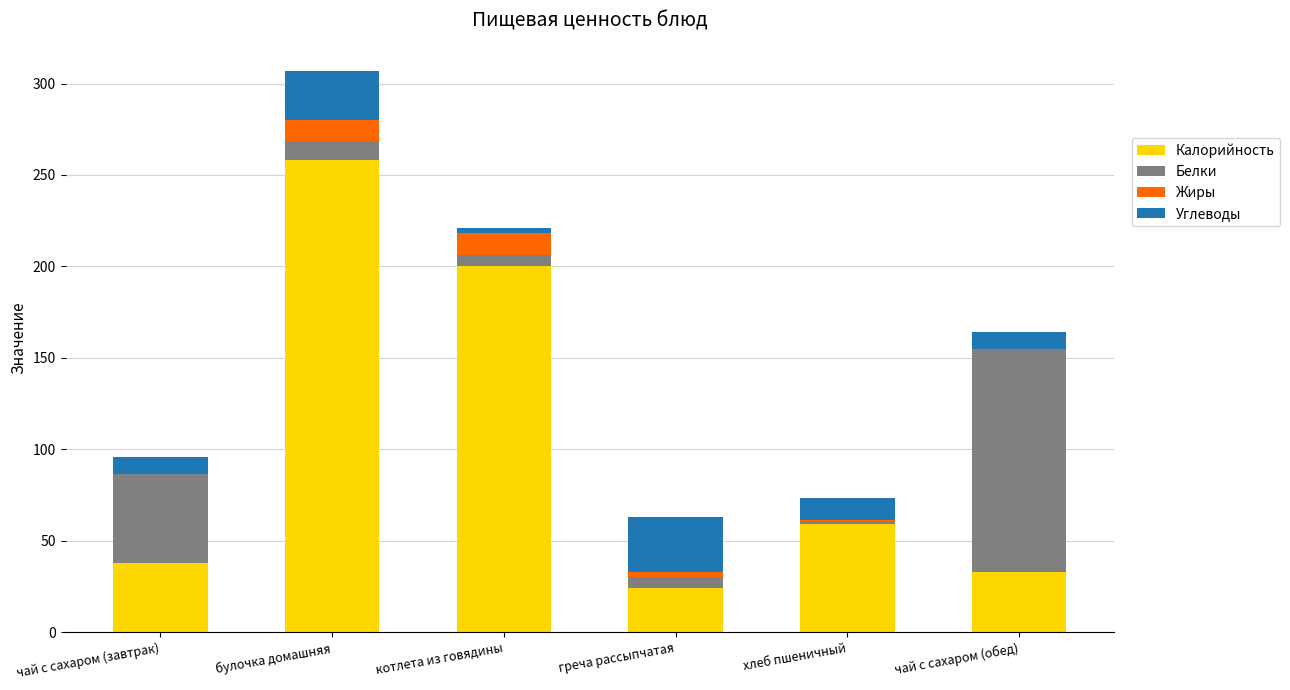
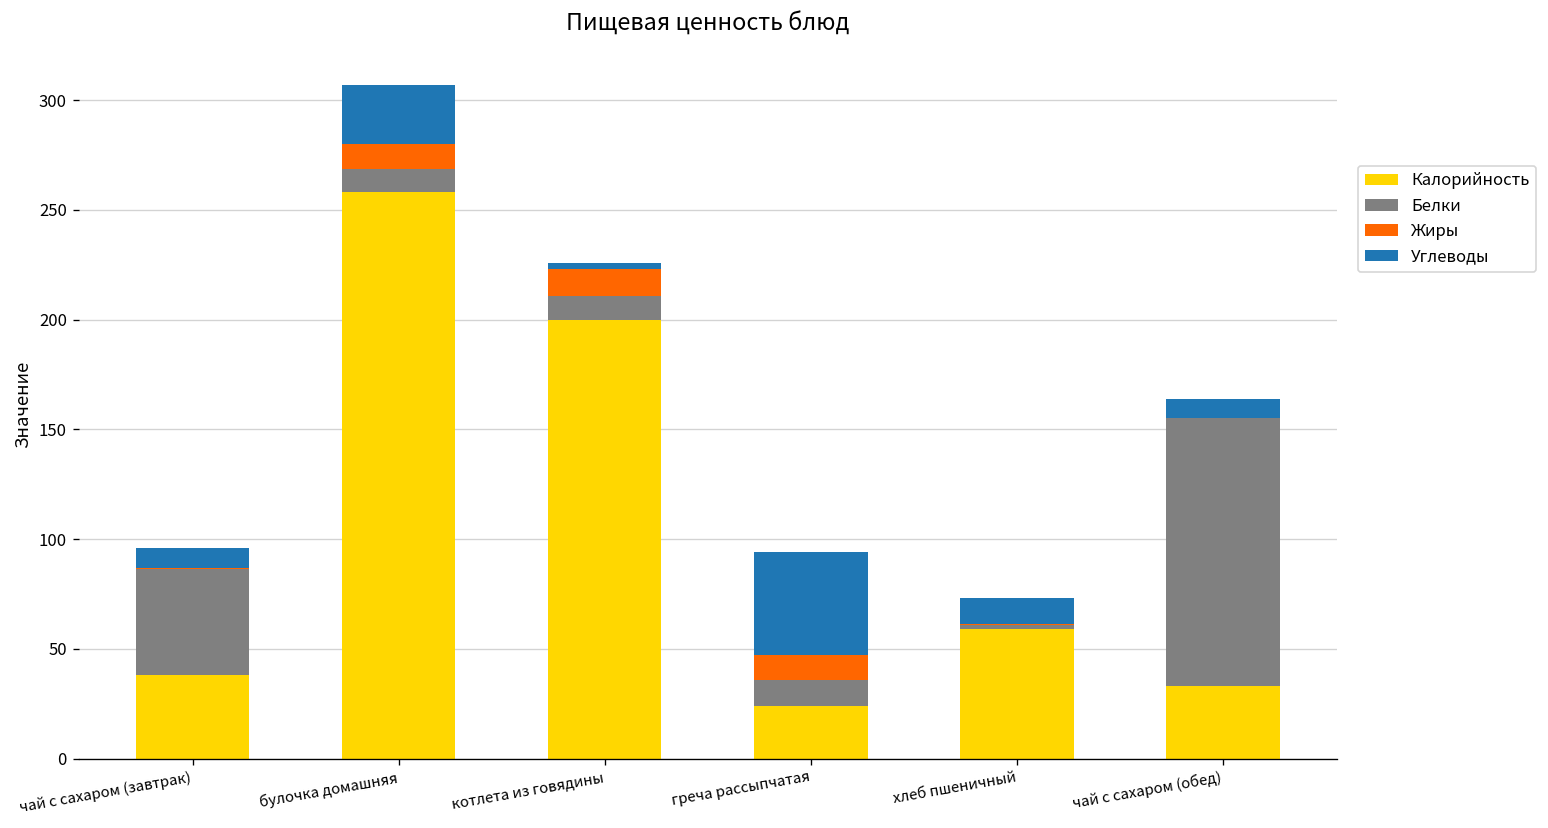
  {
    "Калорийность": {
      "чай с сахаром (завтрак)": 38,
      "булочка домашняя": 258,
      "котлета из говядины": 200,
      "греча рассыпчатая": 24,
      "хлеб пшеничный": 59,
      "чай с сахаром (обед)": 33
    },
    "Белки": {
      "чай с сахаром (завтрак)": 49,
      "булочка домашняя": 11,
-     "котлета из говядины": 6,
-     "греча рассыпчатая": 6,
+     "котлета из говядины": 11,
+     "греча рассыпчатая": 12,
      "хлеб пшеничный": 2,
      "чай с сахаром (обед)": 122
    },
    "Жиры": {
      "булочка домашняя": 11,
      "котлета из говядины": 12,
-     "греча рассыпчатая": 3,
+     "греча рассыпчатая": 11,
      "чай с сахаром (обед)": 0
    },
    "Углеводы": {
      "чай с сахаром (завтрак)": 9,
      "булочка домашняя": 27,
      "котлета из говядины": 3,
-     "греча рассыпчатая": 30,
+     "греча рассыпчатая": 47,
      "хлеб пшеничный": 12,
      "чай с сахаром (обед)": 9
    }
  }
